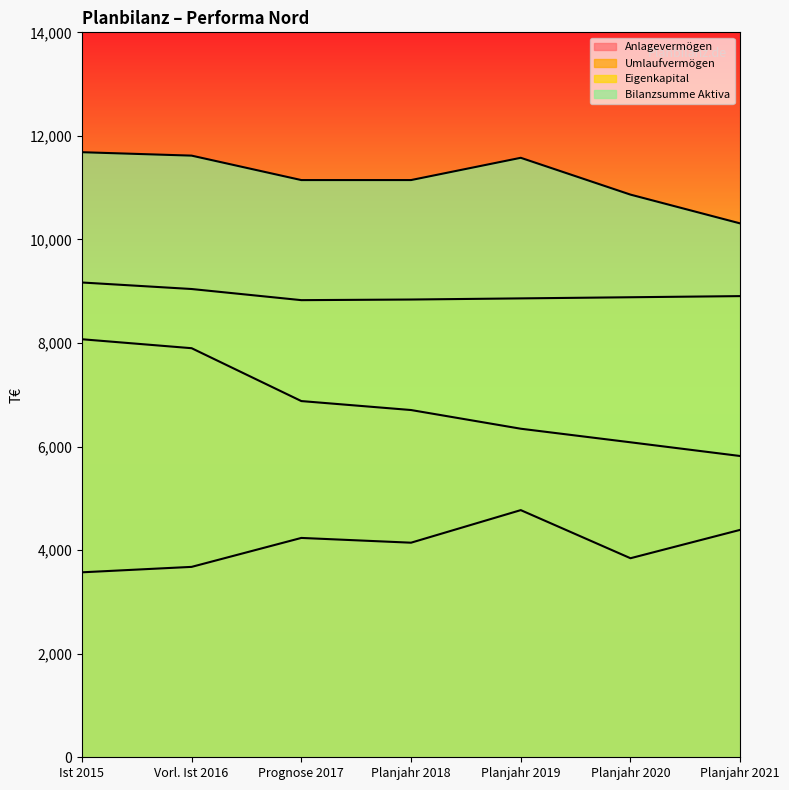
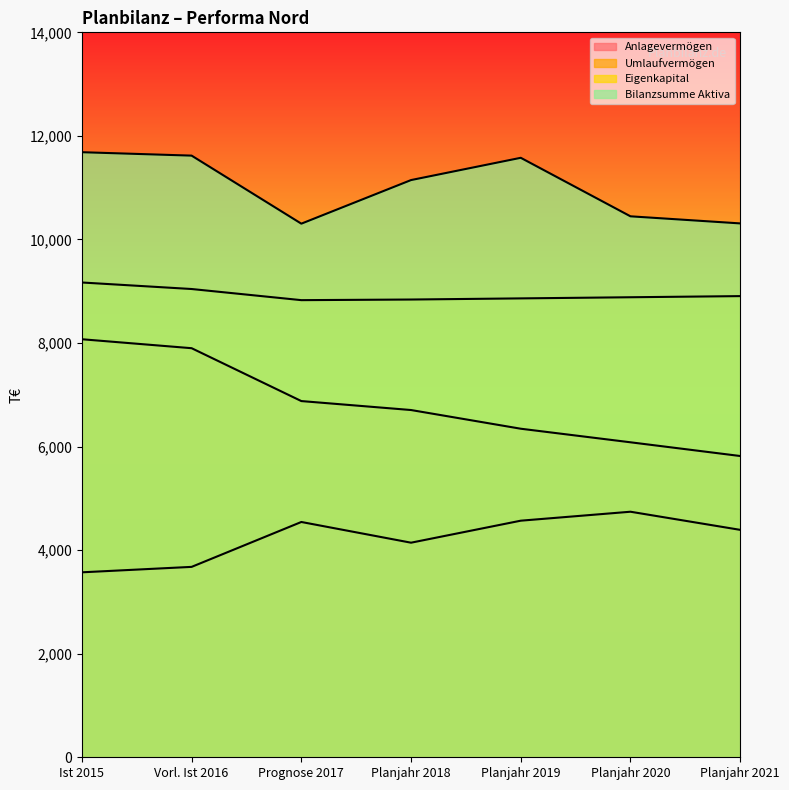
  {
    "Anlagevermögen": {
      "Ist 2015": "3,600",
      "Vorl. Ist 2016": "3,700",
-     "Prognose 2017": "4,200",
+     "Prognose 2017": "4,500",
      "Planjahr 2018": "4,100",
-     "Planjahr 2019": "4,800",
-     "Planjahr 2020": "3,800",
+     "Planjahr 2019": "4,600",
+     "Planjahr 2020": "4,700",
      "Planjahr 2021": "4,400"
    },
    "Bilanzsumme Aktiva": {
      "Ist 2015": "11,700",
      "Vorl. Ist 2016": "11,600",
-     "Prognose 2017": "11,100",
+     "Prognose 2017": "10,300",
      "Planjahr 2018": "11,100",
      "Planjahr 2019": "11,600",
-     "Planjahr 2020": "10,900",
+     "Planjahr 2020": "10,400",
      "Planjahr 2021": "10,300"
    }
  }
